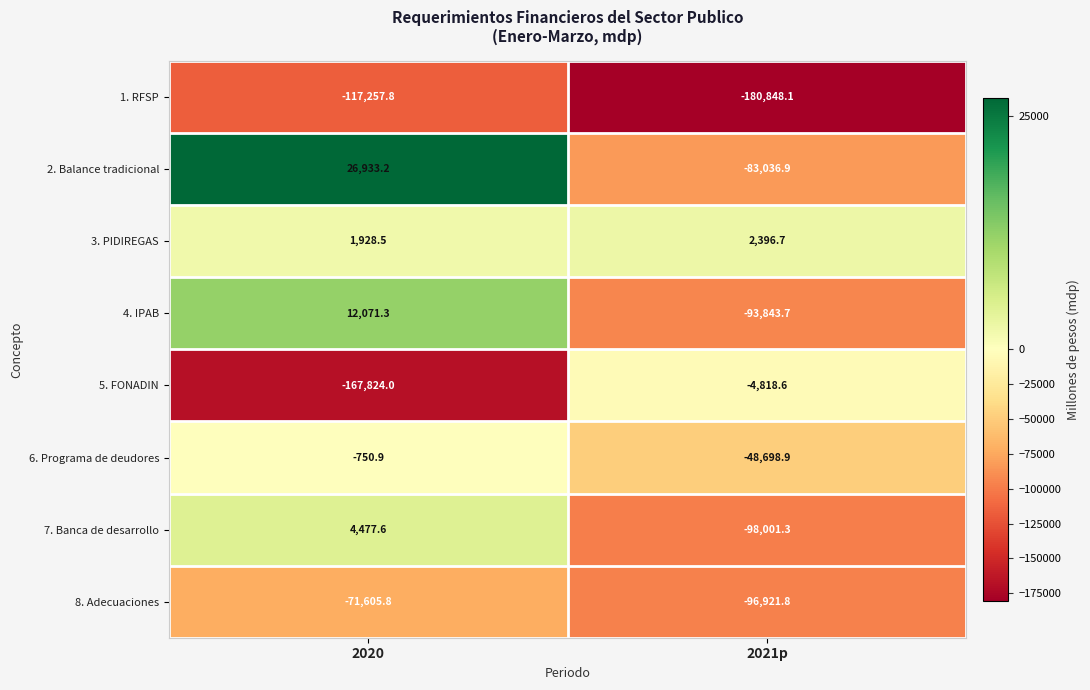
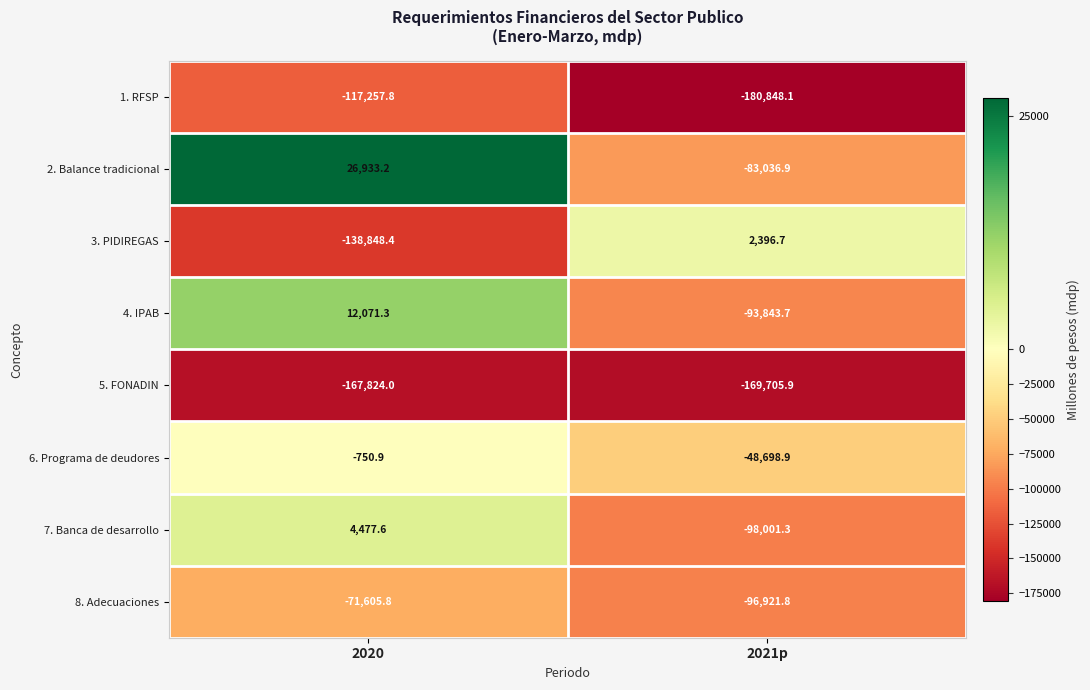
  {
    "1. RFSP": {
      "2020": "-117,257.8",
      "2021p": "-180,848.1"
    },
    "2. Balance tradicional": {
      "2020": "26,933.2",
      "2021p": "-83,036.9"
    },
    "3. PIDIREGAS": {
-     "2020": "1,928.5",
+     "2020": "-138,848.4",
      "2021p": "2,396.7"
    },
    "4. IPAB": {
      "2020": "12,071.3",
      "2021p": "-93,843.7"
    },
    "5. FONADIN": {
      "2020": "-167,824.0",
-     "2021p": "-4,818.6"
+     "2021p": "-169,705.9"
    },
    "6. Programa de deudores": {
      "2020": "-750.9",
      "2021p": "-48,698.9"
    },
    "7. Banca de desarrollo": {
      "2020": "4,477.6",
      "2021p": "-98,001.3"
    },
    "8. Adecuaciones": {
      "2020": "-71,605.8",
      "2021p": "-96,921.8"
    }
  }
